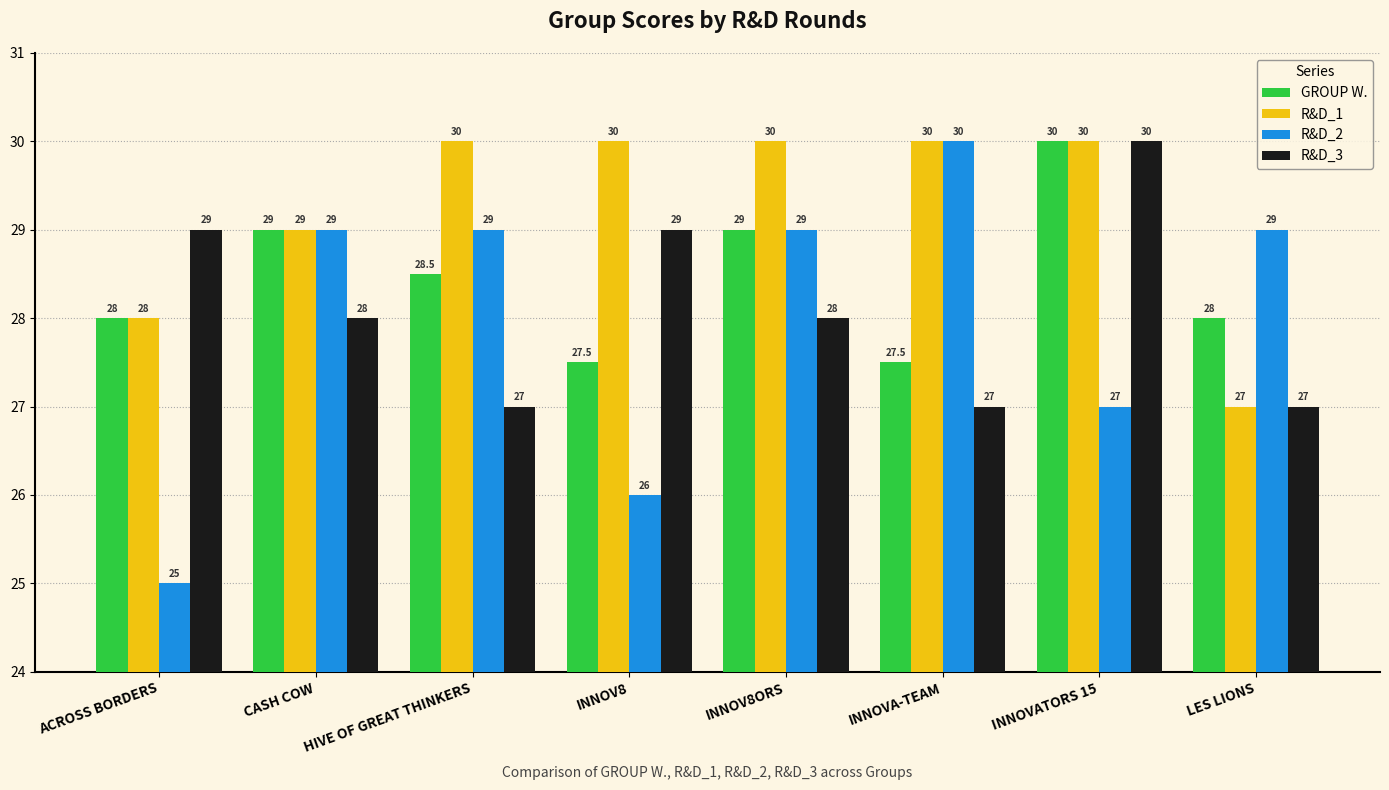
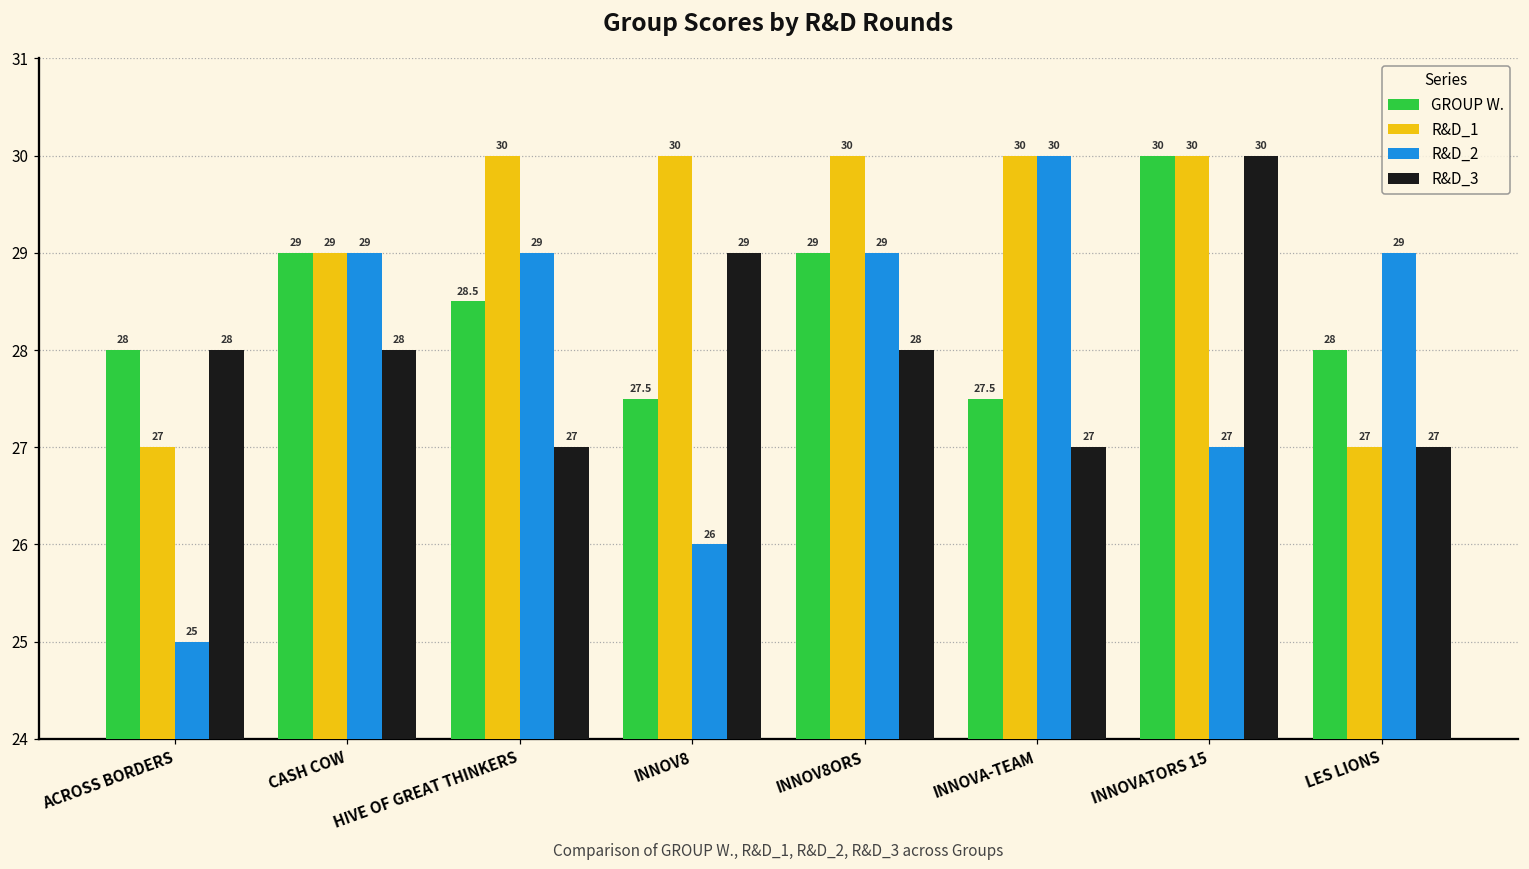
  {
    "GROUP W.": {
      "ACROSS BORDERS": 28,
      "CASH COW": 29,
      "HIVE OF GREAT THINKERS": 28.5,
      "INNOV8": 27.5,
      "INNOV8ORS": 29,
      "INNOVA-TEAM": 27.5,
      "INNOVATORS 15": 30,
      "LES LIONS": 28
    },
    "R&D_1": {
-     "ACROSS BORDERS": 28,
+     "ACROSS BORDERS": 27,
      "CASH COW": 29,
      "HIVE OF GREAT THINKERS": 30,
      "INNOV8": 30,
      "INNOV8ORS": 30,
      "INNOVA-TEAM": 30,
      "INNOVATORS 15": 30,
      "LES LIONS": 27
    },
    "R&D_2": {
      "ACROSS BORDERS": 25,
      "CASH COW": 29,
      "HIVE OF GREAT THINKERS": 29,
      "INNOV8": 26,
      "INNOV8ORS": 29,
      "INNOVA-TEAM": 30,
      "INNOVATORS 15": 27,
      "LES LIONS": 29
    },
    "R&D_3": {
-     "ACROSS BORDERS": 29,
+     "ACROSS BORDERS": 28,
      "CASH COW": 28,
      "HIVE OF GREAT THINKERS": 27,
      "INNOV8": 29,
      "INNOV8ORS": 28,
      "INNOVA-TEAM": 27,
      "INNOVATORS 15": 30,
      "LES LIONS": 27
    }
  }
